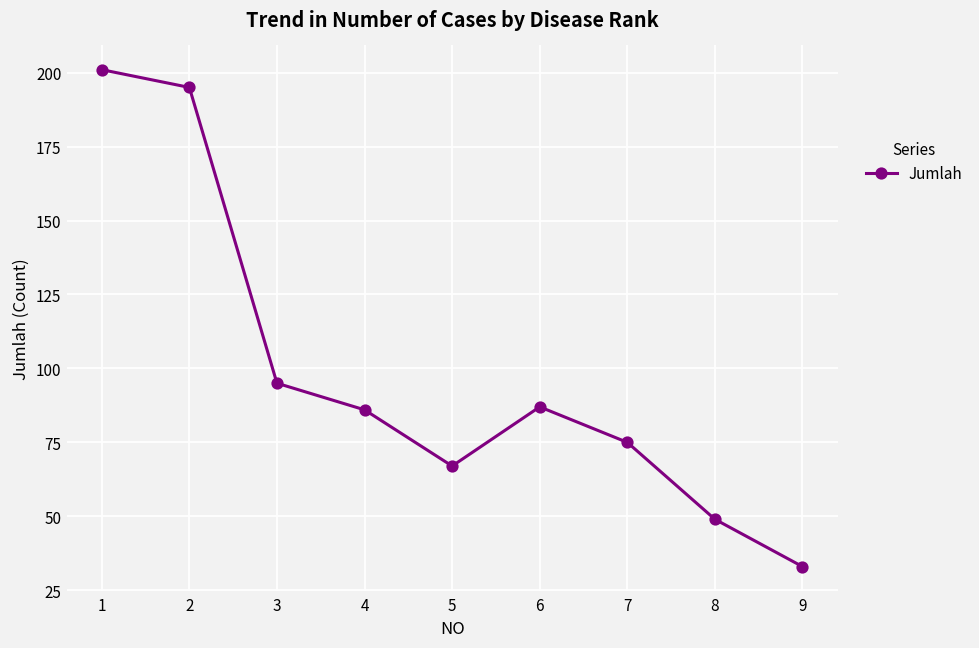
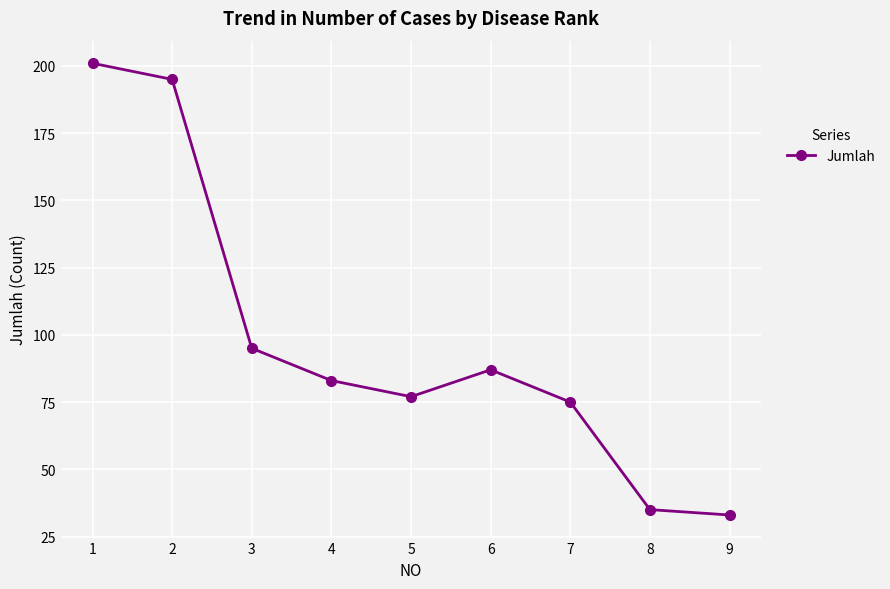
  {
    "1": 201,
    "2": 195,
    "3": 95,
-   "4": 86,
-   "5": 67,
+   "4": 83,
+   "5": 77,
    "6": 87,
    "7": 75,
-   "8": 49,
+   "8": 35,
    "9": 33
  }
